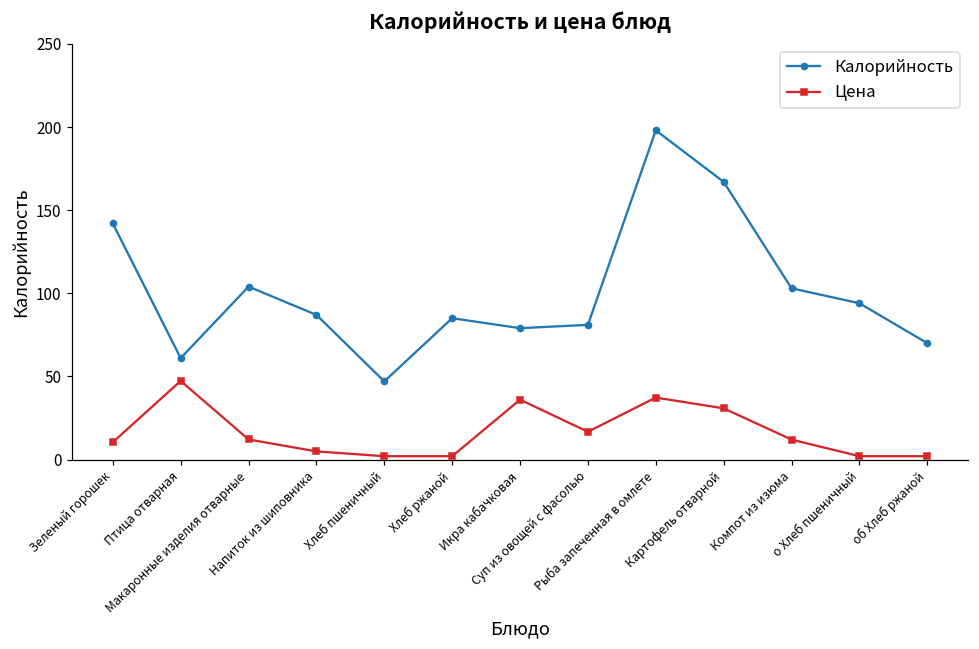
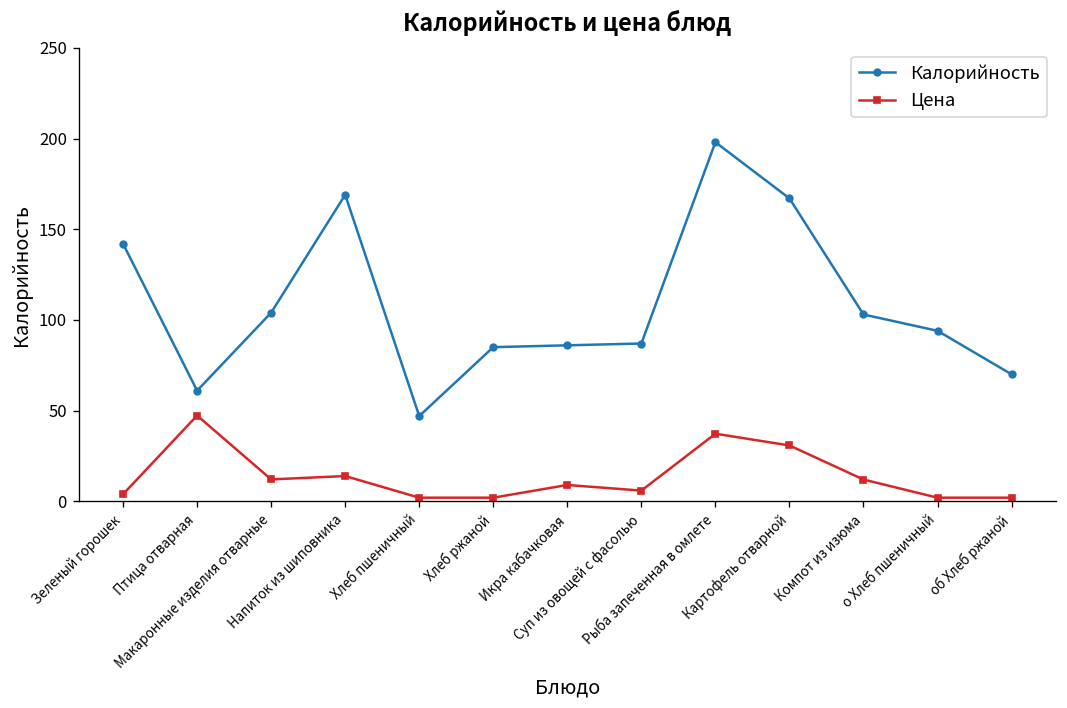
  {
    "Калорийность": {
      "Зеленый горошек": 142,
      "Птица отварная": 61,
      "Макаронные изделия отварные": 104,
-     "Напиток из шиповника": 87,
+     "Напиток из шиповника": 169,
      "Хлеб пшеничный": 47,
      "Хлеб ржаной": 85,
-     "Икра кабачковая": 79,
-     "Суп из овощей с фасолью": 81,
+     "Икра кабачковая": 86,
+     "Суп из овощей с фасолью": 87,
      "Рыба запеченная в омлете": 198,
      "Картофель отварной": 167,
      "Компот из изюма": 103,
      "о Хлеб пшеничный": 94,
      "об Хлеб ржаной": 70
    },
    "Цена": {
-     "Зеленый горошек": 10,
+     "Зеленый горошек": 4,
      "Птица отварная": 47,
      "Макаронные изделия отварные": 12,
-     "Напиток из шиповника": 5,
+     "Напиток из шиповника": 14,
      "Хлеб пшеничный": 2,
      "Хлеб ржаной": 2,
-     "Икра кабачковая": 36,
-     "Суп из овощей с фасолью": 17,
+     "Икра кабачковая": 9,
+     "Суп из овощей с фасолью": 6,
      "Рыба запеченная в омлете": 37,
      "Картофель отварной": 31,
      "Компот из изюма": 12,
      "о Хлеб пшеничный": 2,
      "об Хлеб ржаной": 2
    }
  }
